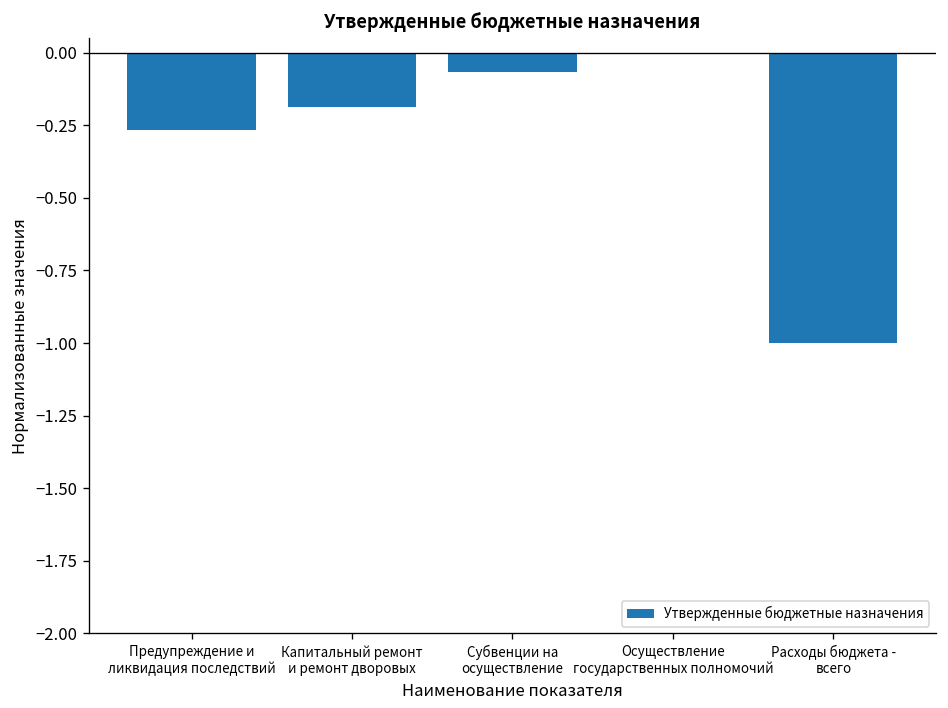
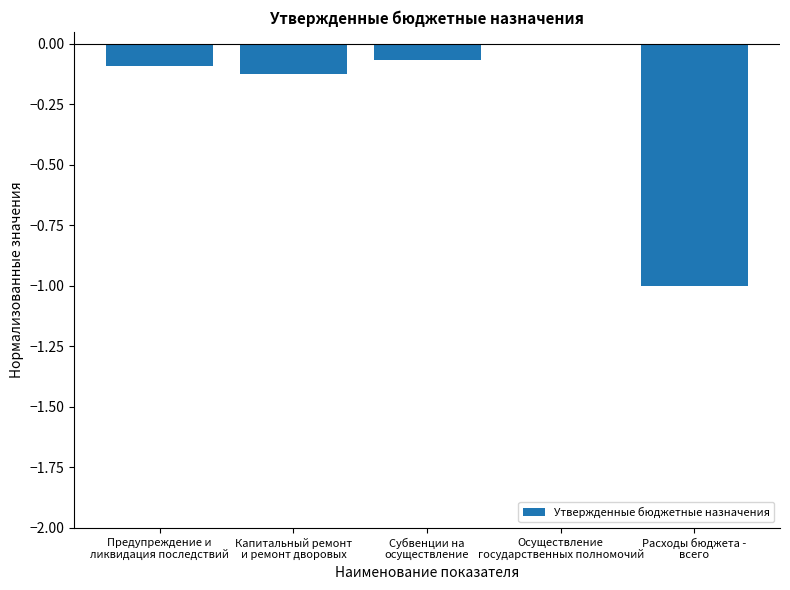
  {
-   "Предупреждение и ликвидация последствий": -0.27,
-   "Капитальный ремонт и ремонт дворовых": -0.19,
+   "Предупреждение и ликвидация последствий": -0.09,
+   "Капитальный ремонт и ремонт дворовых": -0.12,
    "Субвенции на осуществление": -0.07,
    "Расходы бюджета - всего": -1.00
  }
